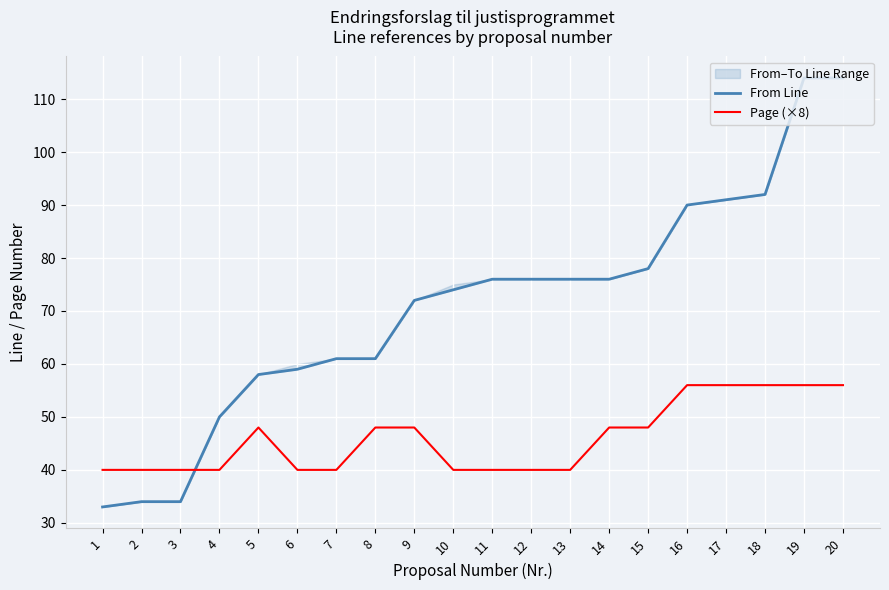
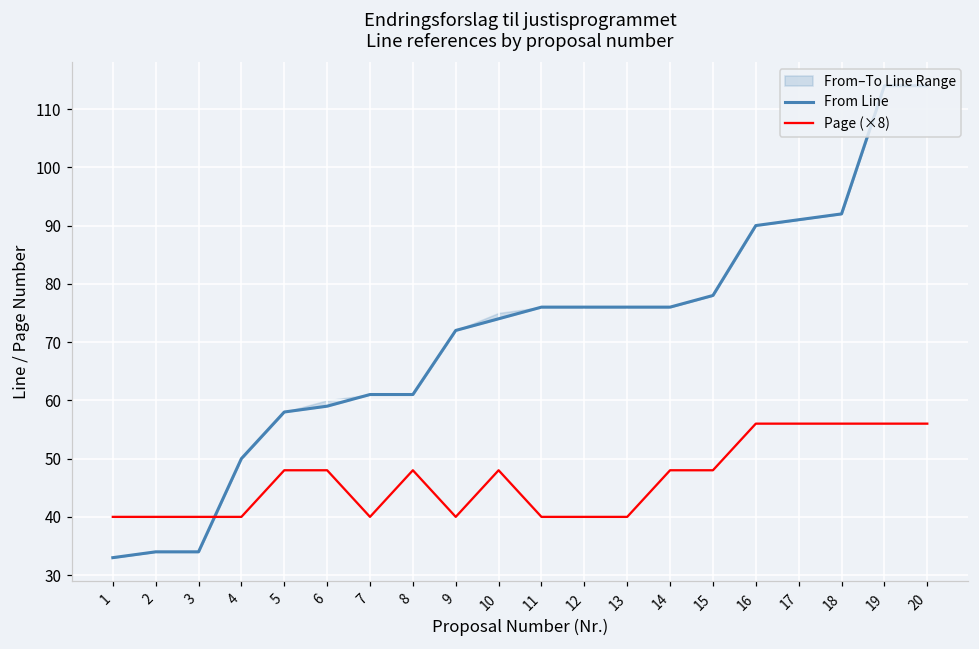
  {
    "Page (×8)": {
      "1": 40,
      "2": 40,
      "3": 40,
      "4": 40,
      "5": 48,
-     "6": 40,
+     "6": 48,
      "7": 40,
      "8": 48,
-     "9": 48,
-     "10": 40,
+     "9": 40,
+     "10": 48,
      "11": 40,
      "12": 40,
      "13": 40,
      "14": 48,
      "15": 48,
      "16": 56,
      "17": 56,
      "18": 56,
      "19": 56,
      "20": 56
    }
  }
